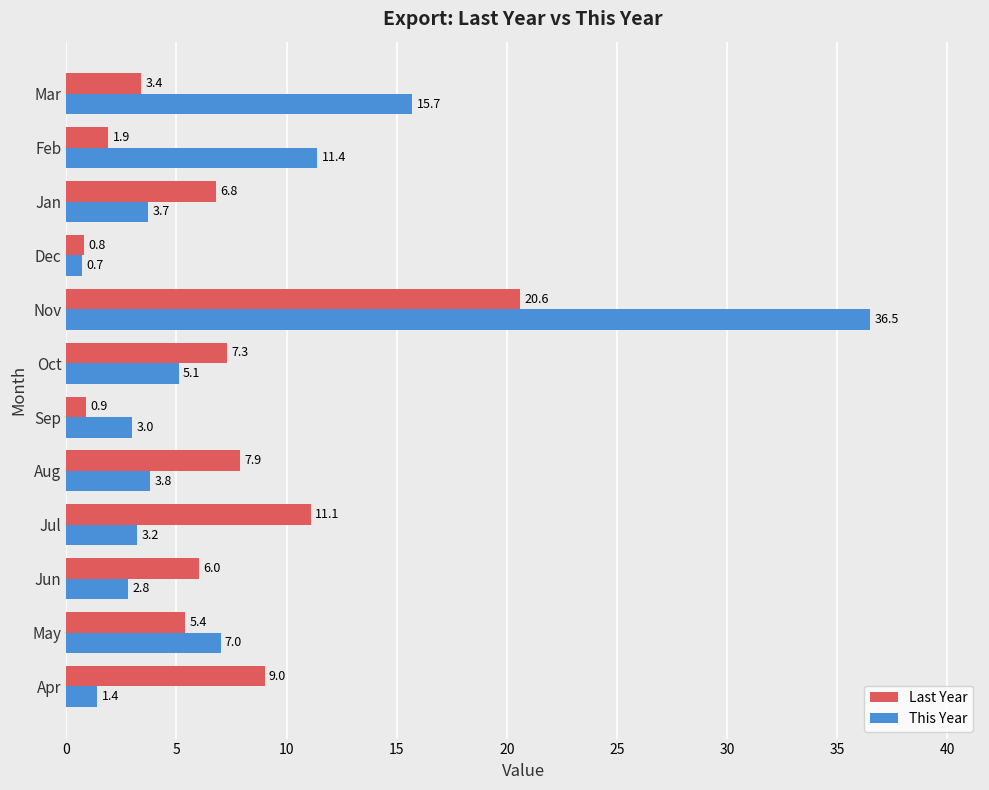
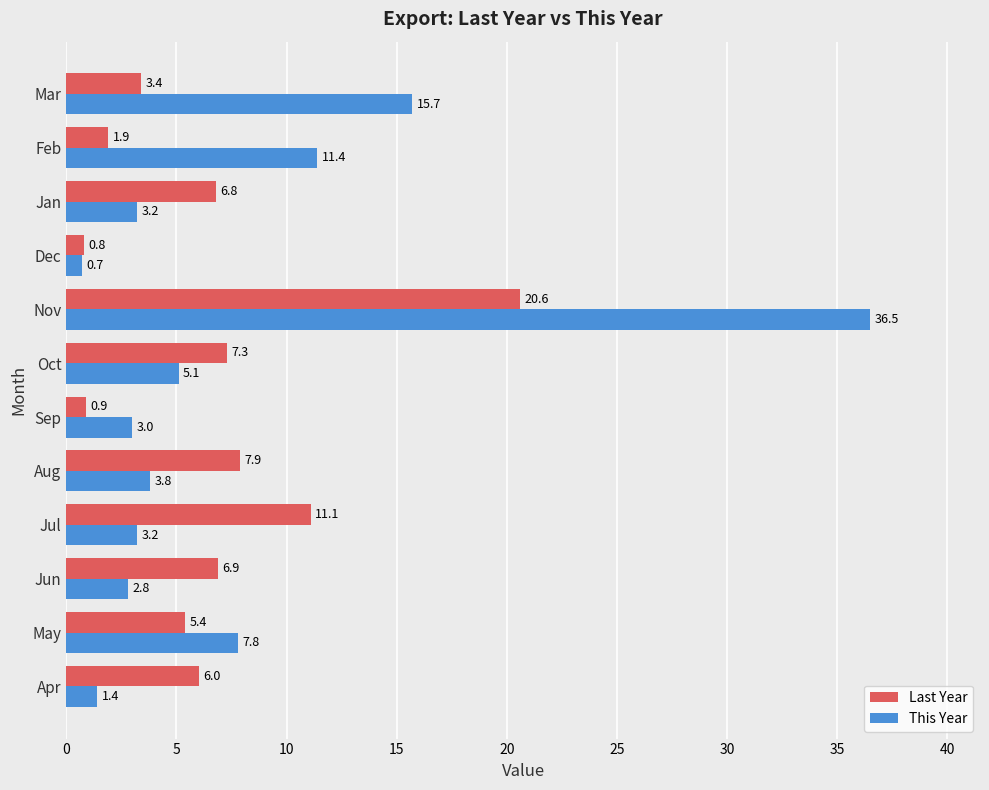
  {
    "Last Year": {
      "Mar": 3.4,
      "Feb": 1.9,
      "Jan": 6.8,
      "Dec": 0.8,
      "Nov": 20.6,
      "Oct": 7.3,
      "Sep": 0.9,
      "Aug": 7.9,
      "Jul": 11.1,
-     "Jun": 6.0,
+     "Jun": 6.9,
      "May": 5.4,
-     "Apr": 9.0
+     "Apr": 6.0
    },
    "This Year": {
      "Mar": 15.7,
      "Feb": 11.4,
-     "Jan": 3.7,
+     "Jan": 3.2,
      "Dec": 0.7,
      "Nov": 36.5,
      "Oct": 5.1,
      "Sep": 3.0,
      "Aug": 3.8,
      "Jul": 3.2,
      "Jun": 2.8,
-     "May": 7.0,
+     "May": 7.8,
      "Apr": 1.4
    }
  }
